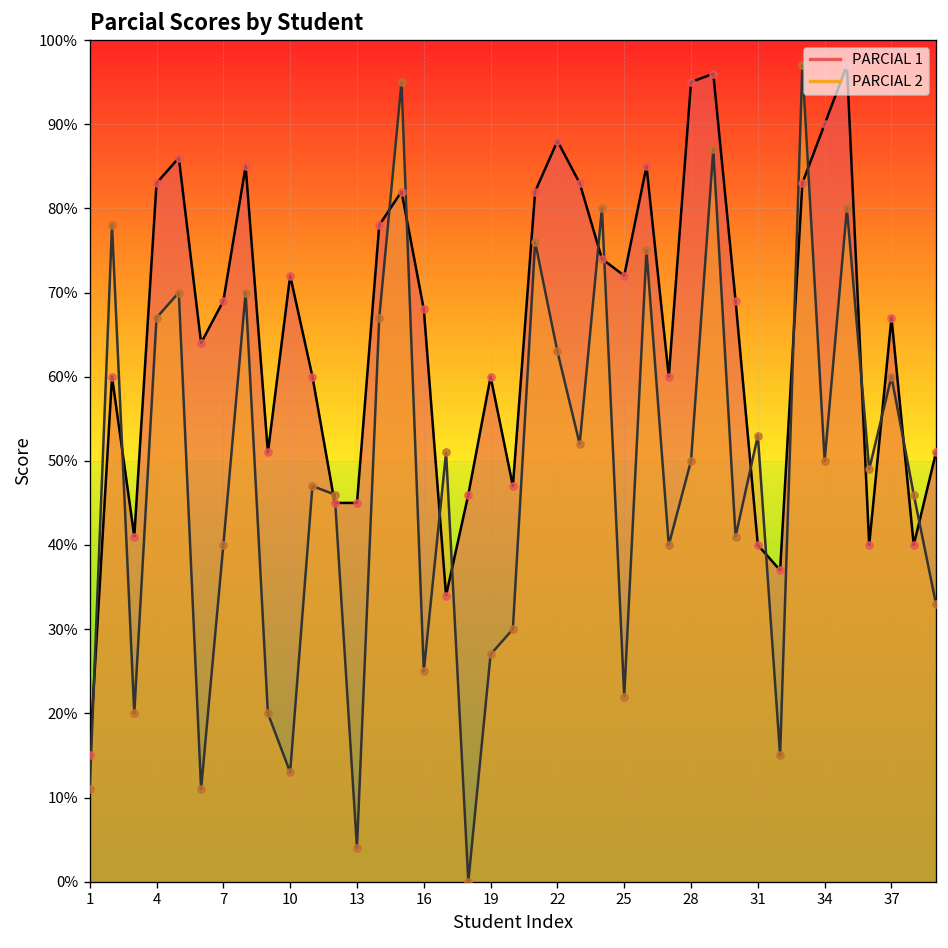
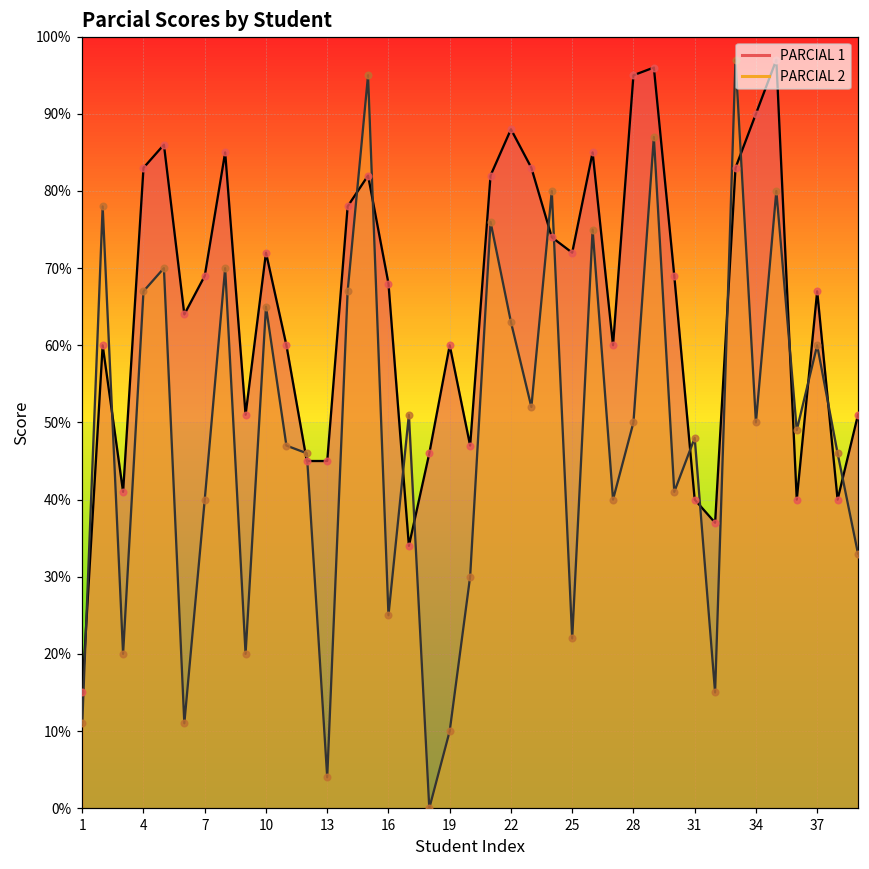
  {
    "PARCIAL 1": {
      "1": "15%",
      "4": "83%",
      "7": "69%",
      "10": "72%",
      "13": "45%",
      "16": "68%",
      "19": "60%",
      "22": "88%",
      "25": "72%",
      "28": "95%",
      "31": "40%",
      "34": "90%",
      "37": "67%"
    },
    "PARCIAL 2": {
      "1": "11%",
      "4": "67%",
      "7": "40%",
-     "10": "13%",
+     "10": "65%",
      "13": "4%",
      "16": "25%",
-     "19": "27%",
+     "19": "10%",
      "22": "63%",
      "25": "22%",
      "28": "50%",
-     "31": "53%",
+     "31": "48%",
      "34": "50%",
      "37": "60%"
    }
  }
